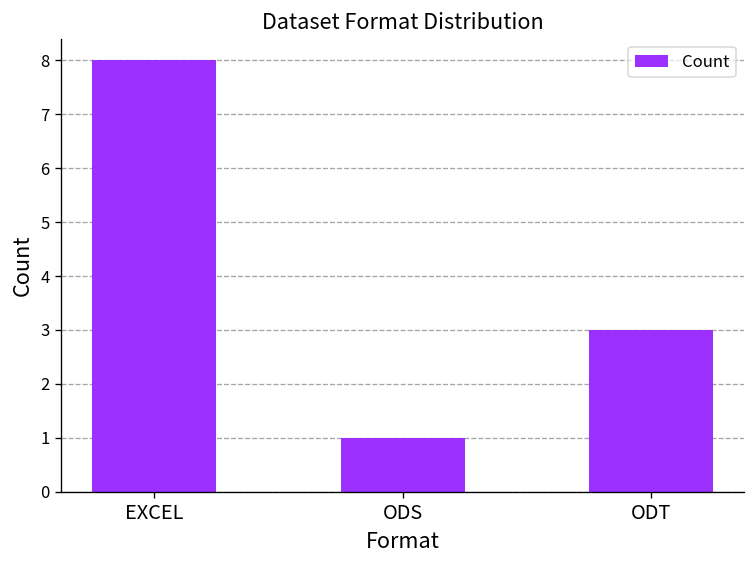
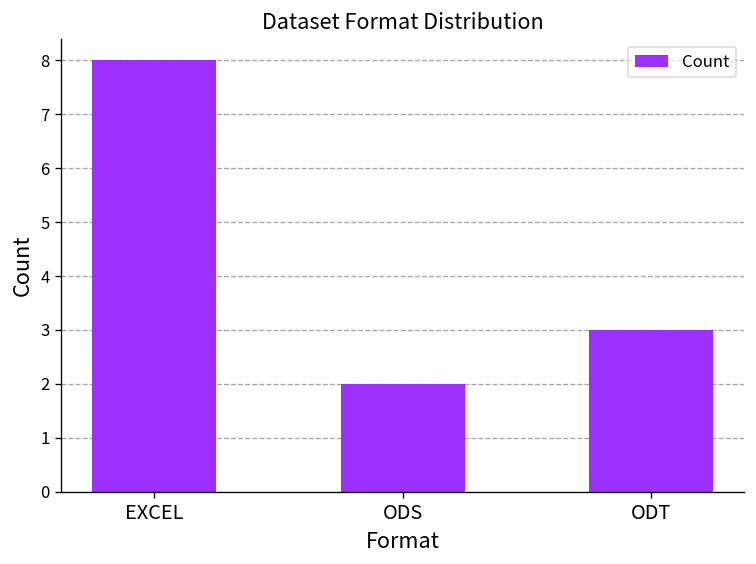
  {
    "EXCEL": 8,
-   "ODS": 1,
+   "ODS": 2,
    "ODT": 3
  }
